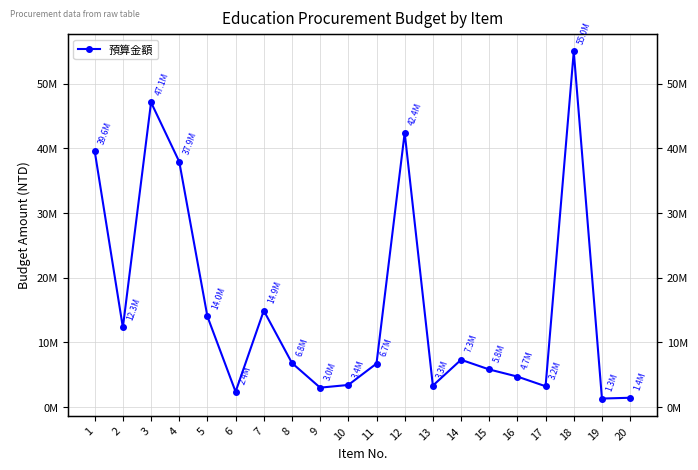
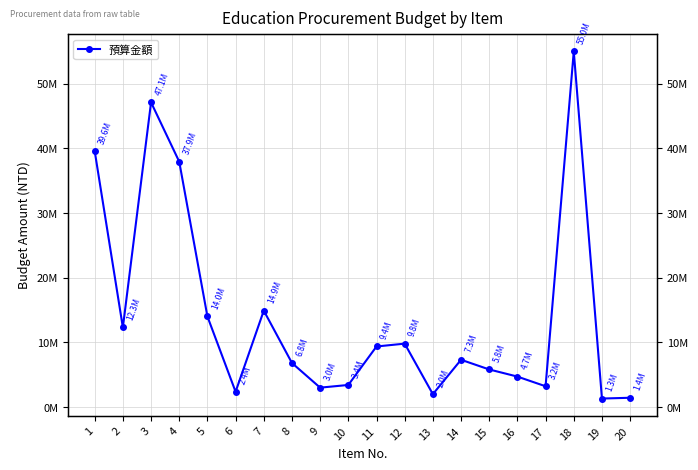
  {
    "1": "39.6M",
    "2": "12.3M",
    "3": "47.1M",
    "4": "37.9M",
    "5": "14.0M",
    "6": "2.4M",
    "7": "14.9M",
    "8": "6.8M",
    "9": "3.0M",
    "10": "3.4M",
-   "11": "6.7M",
-   "12": "42.4M",
-   "13": "3.3M",
+   "11": "9.4M",
+   "12": "9.8M",
+   "13": "2.0M",
    "14": "7.3M",
    "15": "5.8M",
    "16": "4.7M",
    "17": "3.2M",
    "18": "55.0M",
    "19": "1.3M",
    "20": "1.4M"
  }
